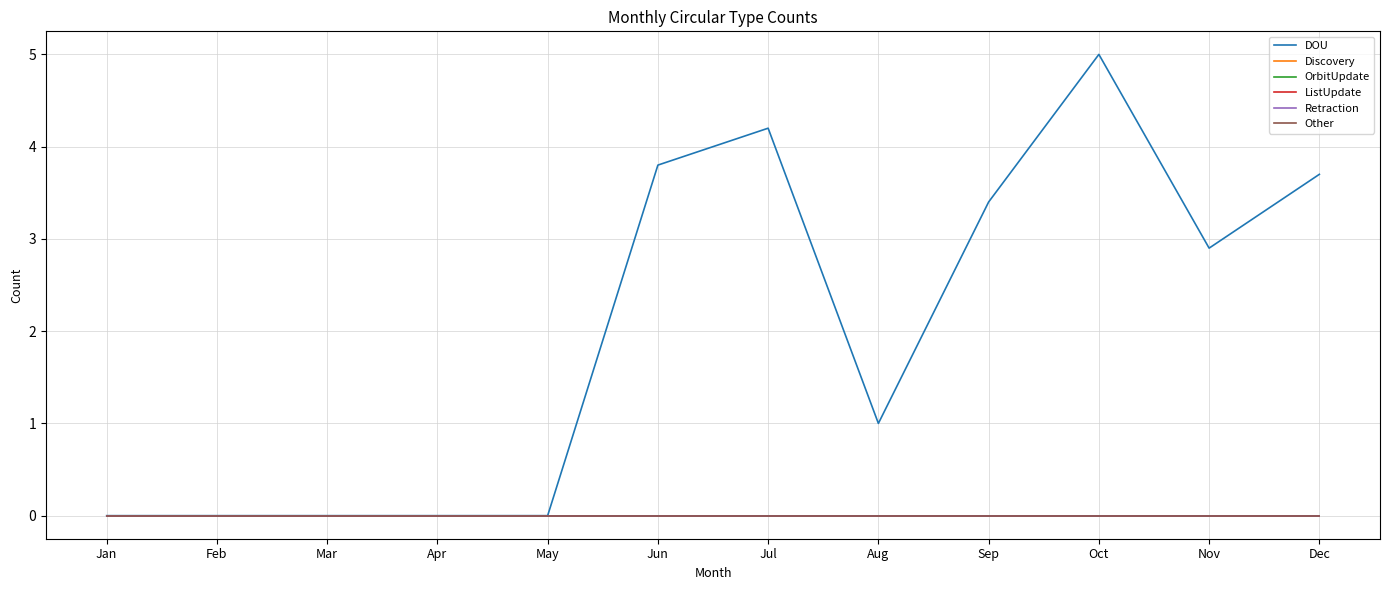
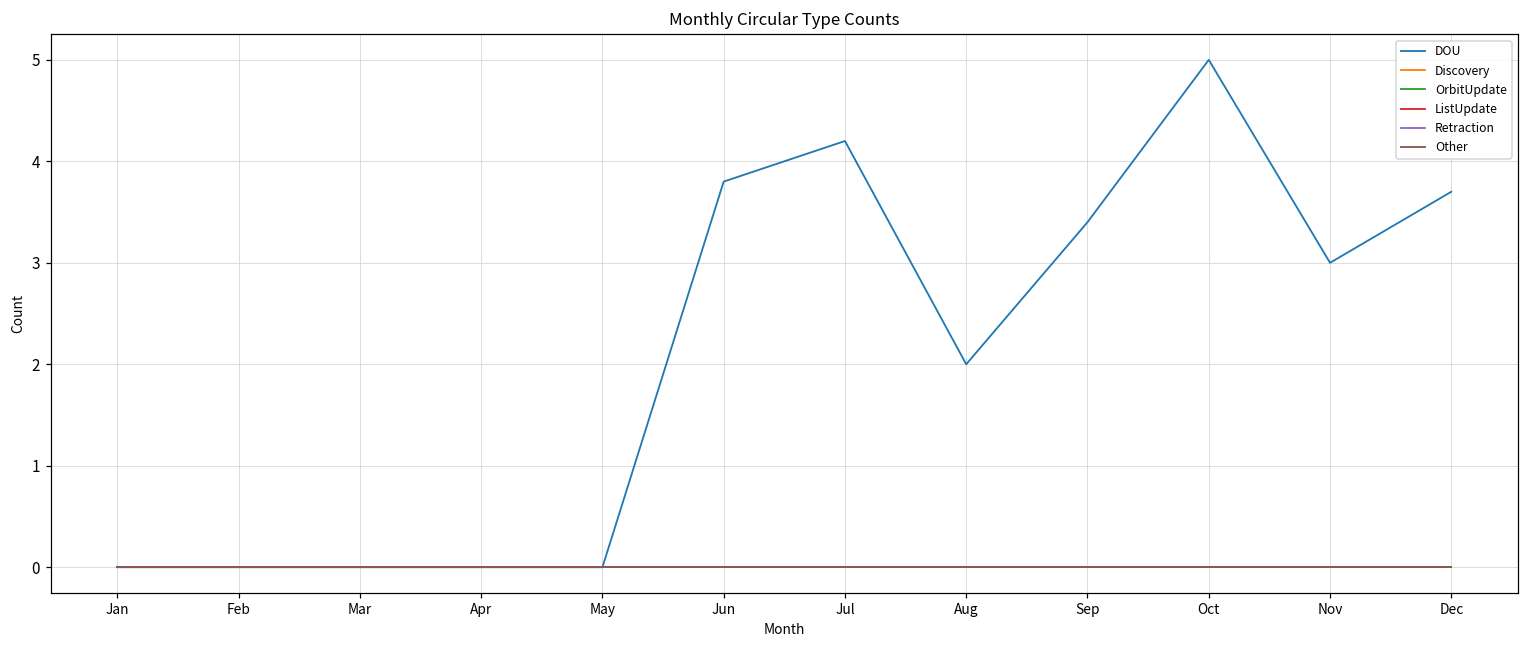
  {
    "DOU": {
      "Jun": 3.8,
      "Jul": 4.2,
-     "Aug": 1,
+     "Aug": 2,
      "Sep": 3.4,
      "Oct": 5.0,
-     "Nov": 2.9,
+     "Nov": 3.0,
      "Dec": 3.7
    },
    "Other": {
      "Jun": 0.0,
      "Jul": 0.0,
      "Aug": 0.0,
      "Sep": 0.0,
      "Oct": 0.0,
      "Nov": 0.0,
      "Dec": 0.0
    }
  }
